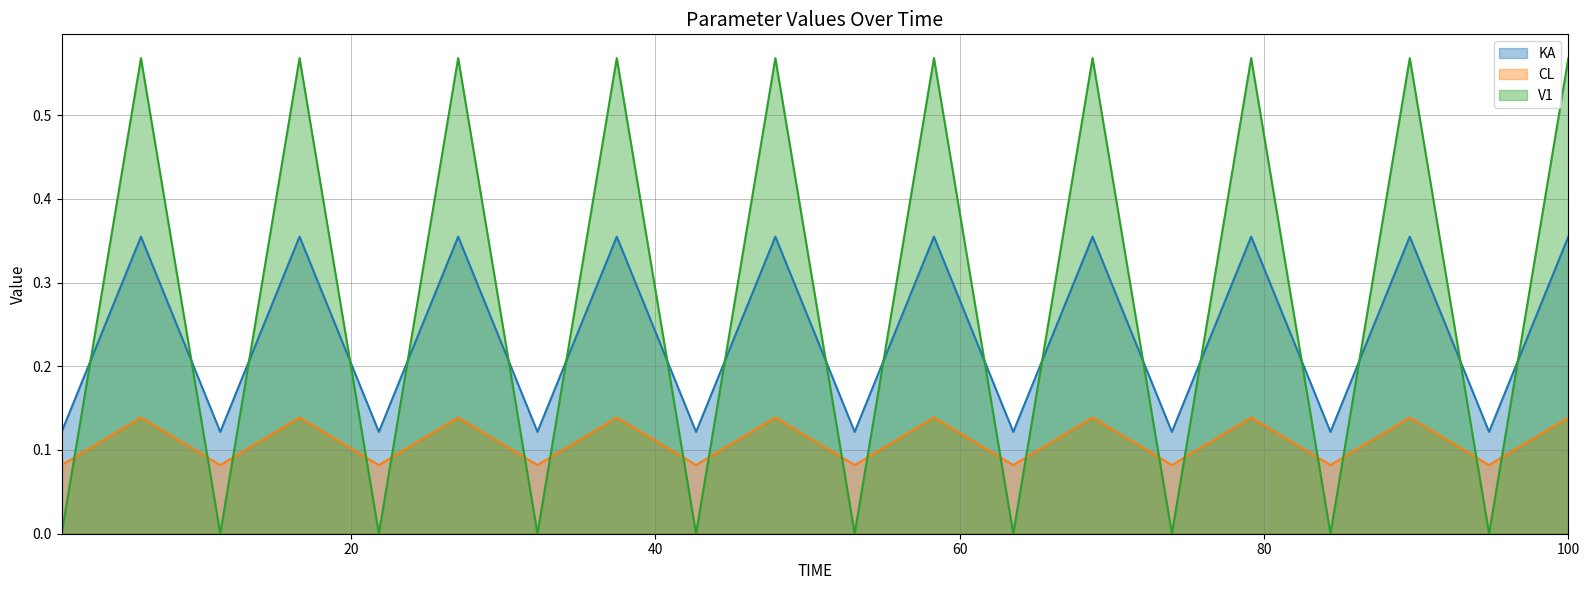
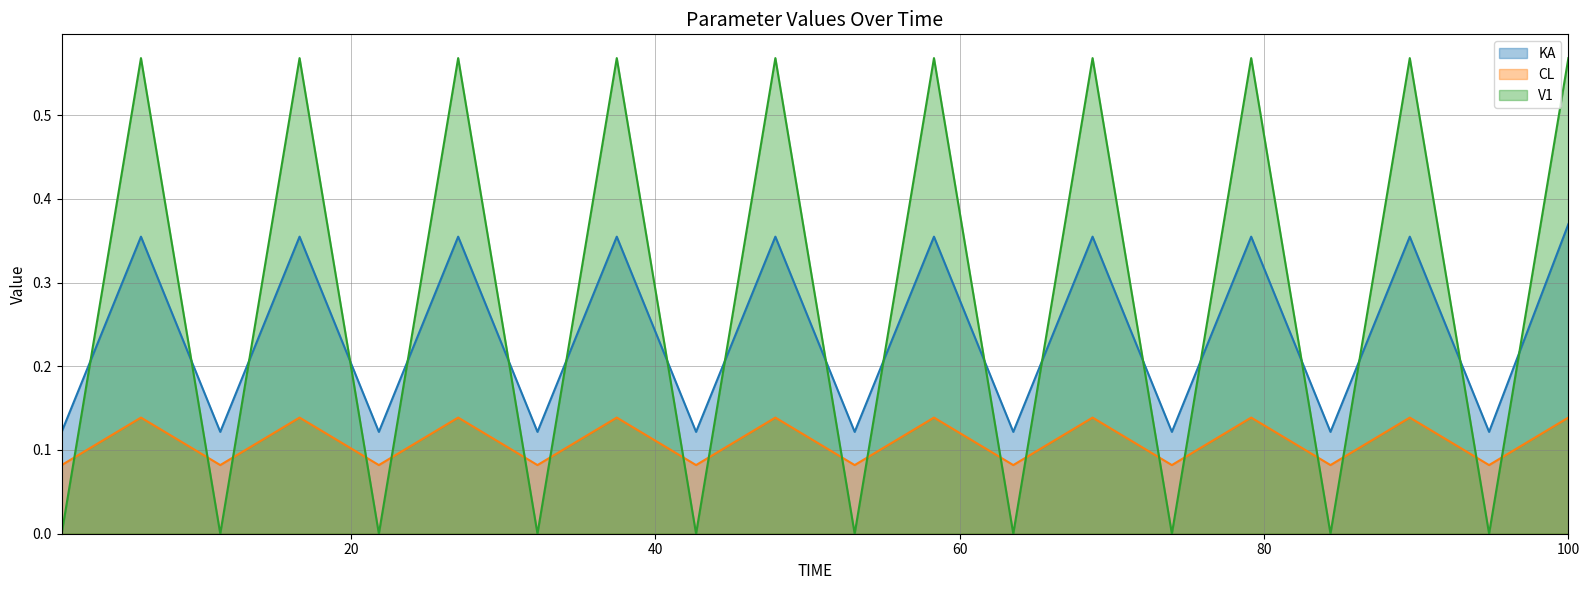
  {
    "KA": {
-     "100": 0.35
+     "100": 0.37
    },
    "CL": {
      "100": 0.14
    },
    "V1": {
      "100": 0.57
    }
  }
